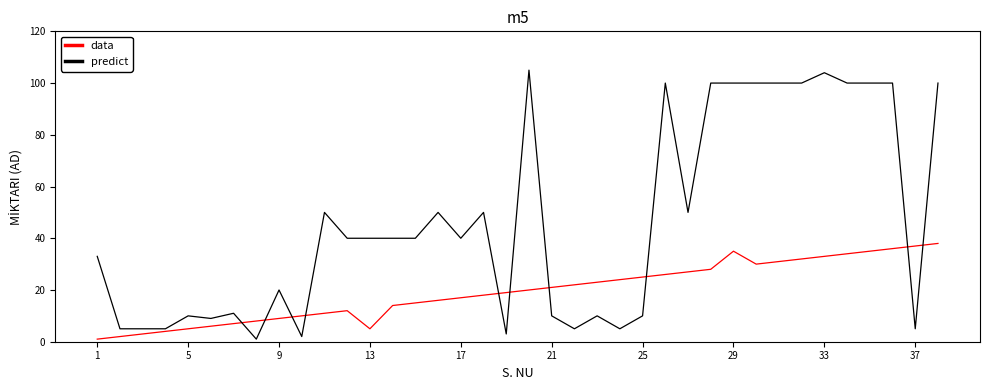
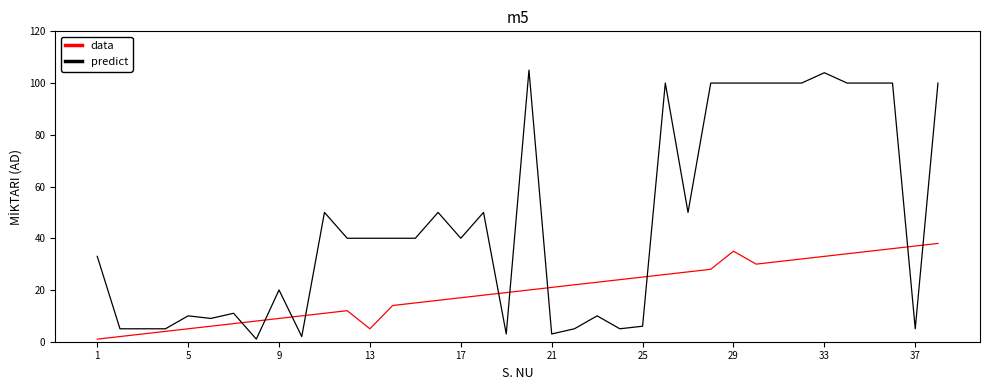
  {
    "data": {
      "1": 1,
      "5": 5,
      "9": 9,
      "13": 5,
      "17": 17,
      "21": 21,
      "25": 25,
      "29": 35,
      "33": 33,
      "37": 37
    },
    "predict": {
      "1": 33,
      "5": 10,
      "9": 20,
      "13": 40,
      "17": 40,
-     "21": 10,
-     "25": 10,
+     "21": 3,
+     "25": 6,
      "29": 100,
      "33": 104,
      "37": 5
    }
  }
